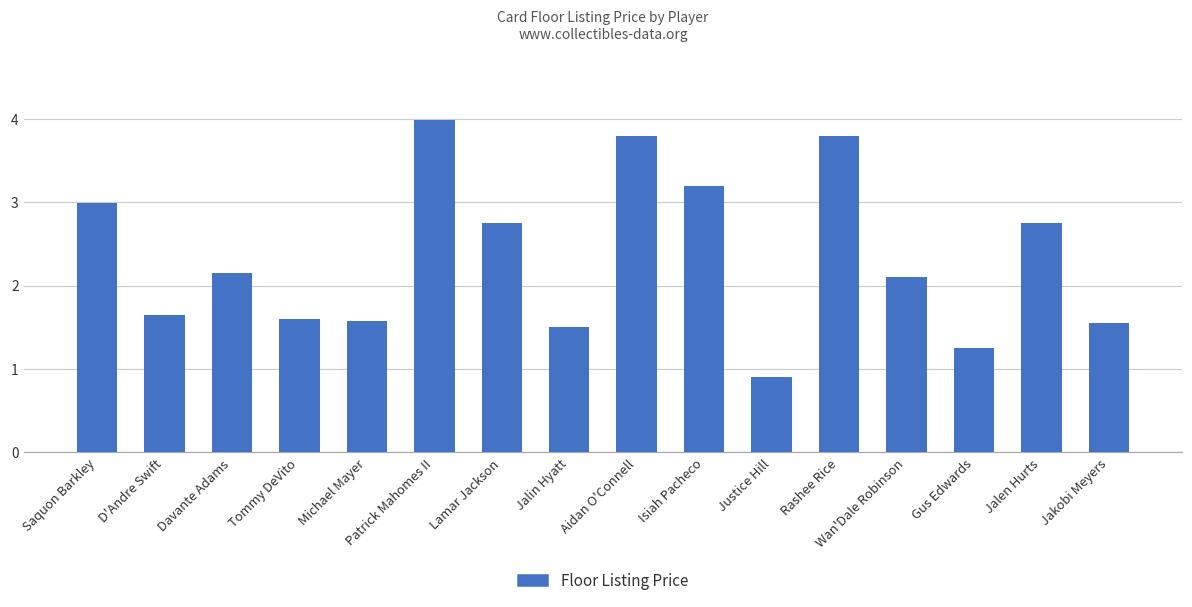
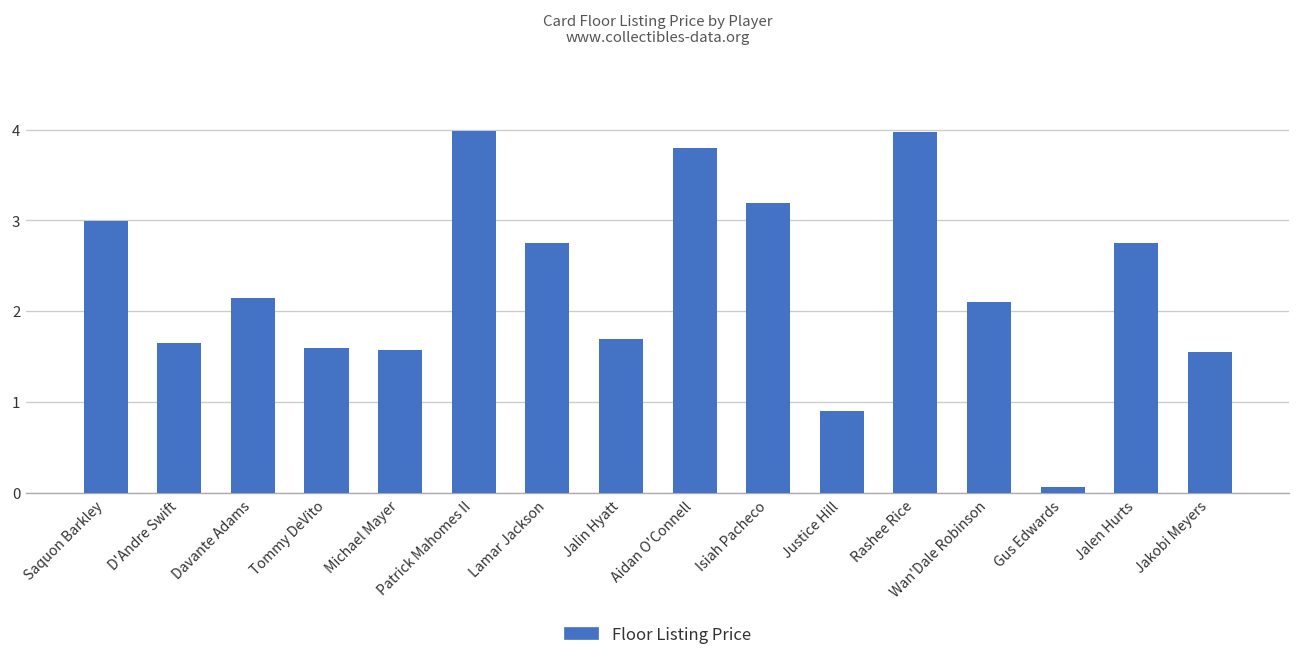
  {
    "Saquon Barkley": 3.0,
    "D'Andre Swift": 1.7,
    "Davante Adams": 2.2,
    "Tommy DeVito": 1.6,
    "Michael Mayer": 1.6,
    "Patrick Mahomes II": 4.0,
    "Lamar Jackson": 2.8,
-   "Jalin Hyatt": 1.5,
+   "Jalin Hyatt": 1.7,
    "Aidan O'Connell": 3.8,
    "Isiah Pacheco": 3.2,
    "Justice Hill": 0.9,
-   "Rashee Rice": 3.8,
+   "Rashee Rice": 4.0,
    "Wan'Dale Robinson": 2.1,
-   "Gus Edwards": 1.3,
+   "Gus Edwards": 0.1,
    "Jalen Hurts": 2.8,
    "Jakobi Meyers": 1.6
  }
